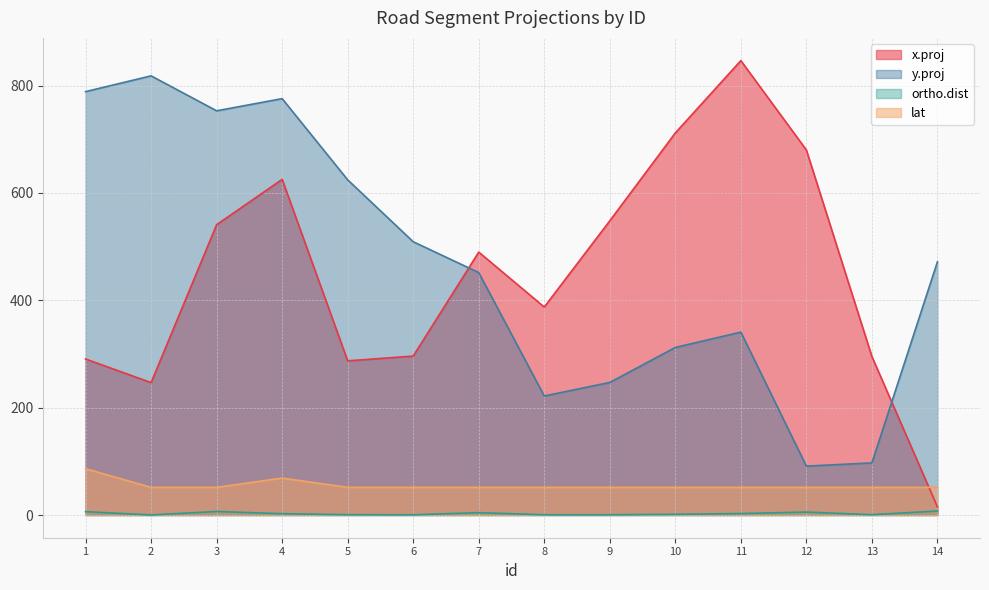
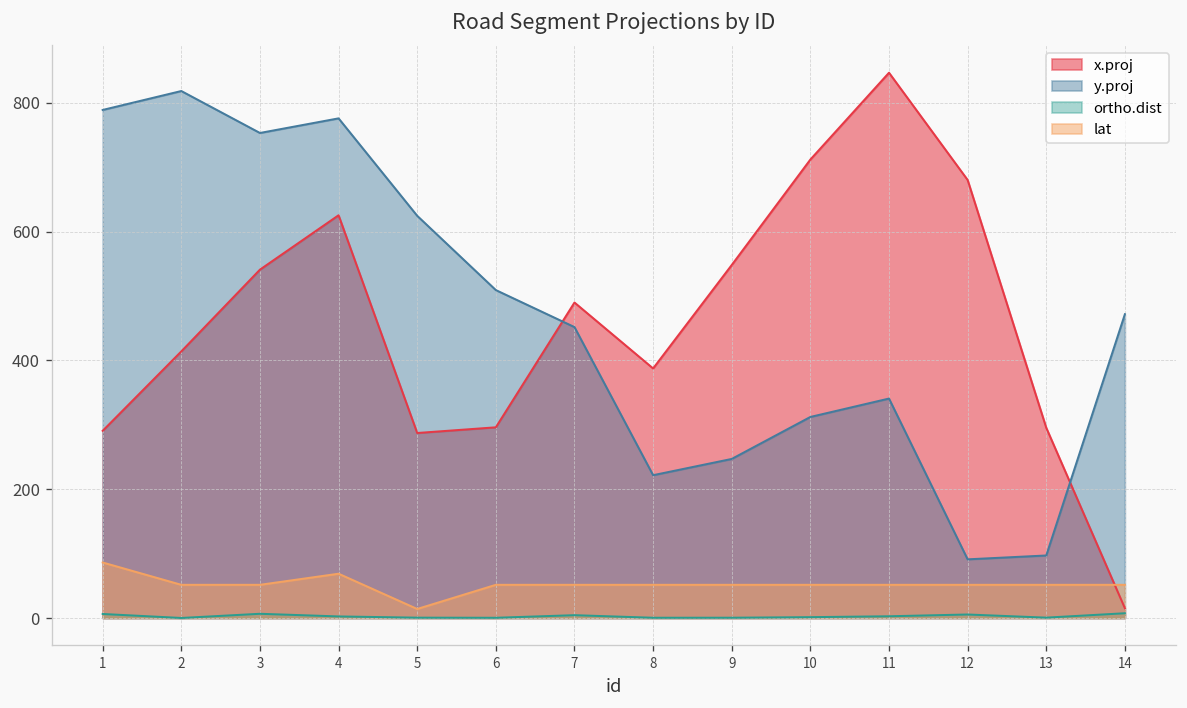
  {
    "x.proj": {
      "1": 290,
-     "2": 250,
+     "2": 410,
      "3": 540,
      "4": 630,
      "5": 290,
      "6": 300,
      "7": 490,
      "8": 390,
      "9": 550,
      "10": 710,
      "11": 850,
      "12": 680,
      "13": 300,
      "14": 20
    },
    "lat": {
      "1": 90,
      "2": 50,
      "3": 50,
      "4": 70,
-     "5": 50,
+     "5": 10,
      "6": 50,
      "7": 50,
      "8": 50,
      "9": 50,
      "10": 50,
      "11": 50,
      "12": 50,
      "13": 50,
      "14": 50
    }
  }
